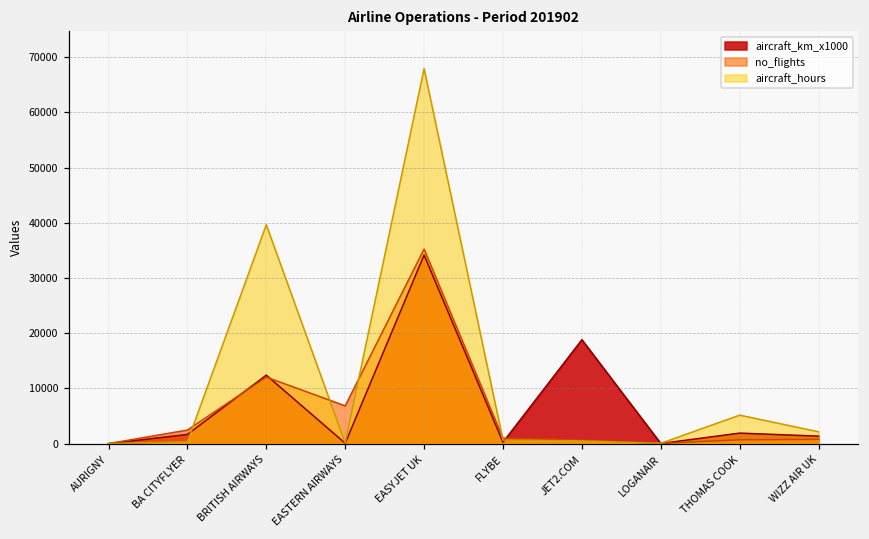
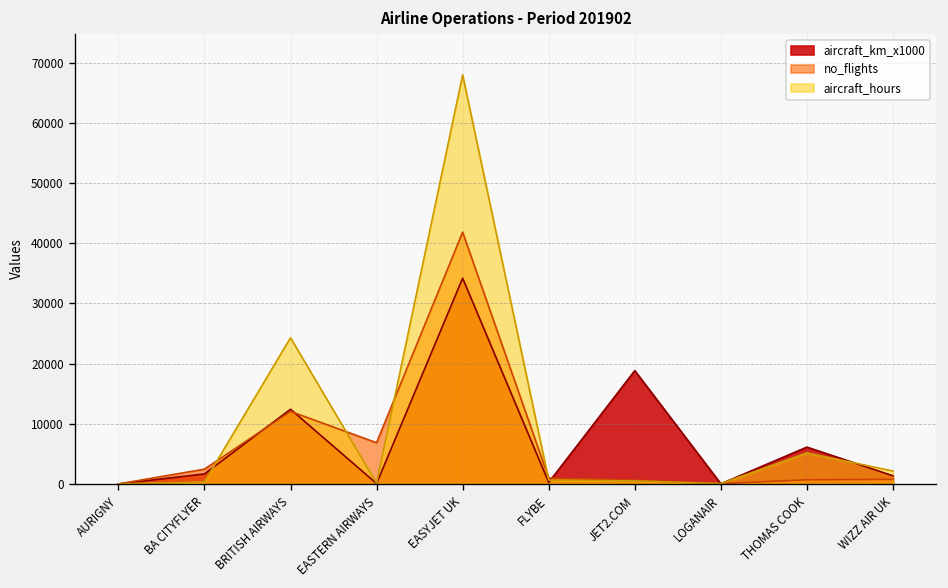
  {
    "aircraft_km_x1000": {
      "BA CITYFLYER": 2000,
      "EASYJET UK": 34000,
      "JET2.COM": 19000,
-     "THOMAS COOK": 2000,
+     "THOMAS COOK": 6000,
      "WIZZ AIR UK": 1000
    },
    "no_flights": {
      "BA CITYFLYER": 2000,
      "EASTERN AIRWAYS": 7000,
-     "EASYJET UK": 35000,
+     "EASYJET UK": 42000,
      "THOMAS COOK": 1000,
      "WIZZ AIR UK": 1000
    },
    "aircraft_hours": {
      "BA CITYFLYER": 0,
-     "BRITISH AIRWAYS": 40000,
+     "BRITISH AIRWAYS": 24000,
      "EASYJET UK": 68000,
      "THOMAS COOK": 5000,
      "WIZZ AIR UK": 2000
    }
  }
